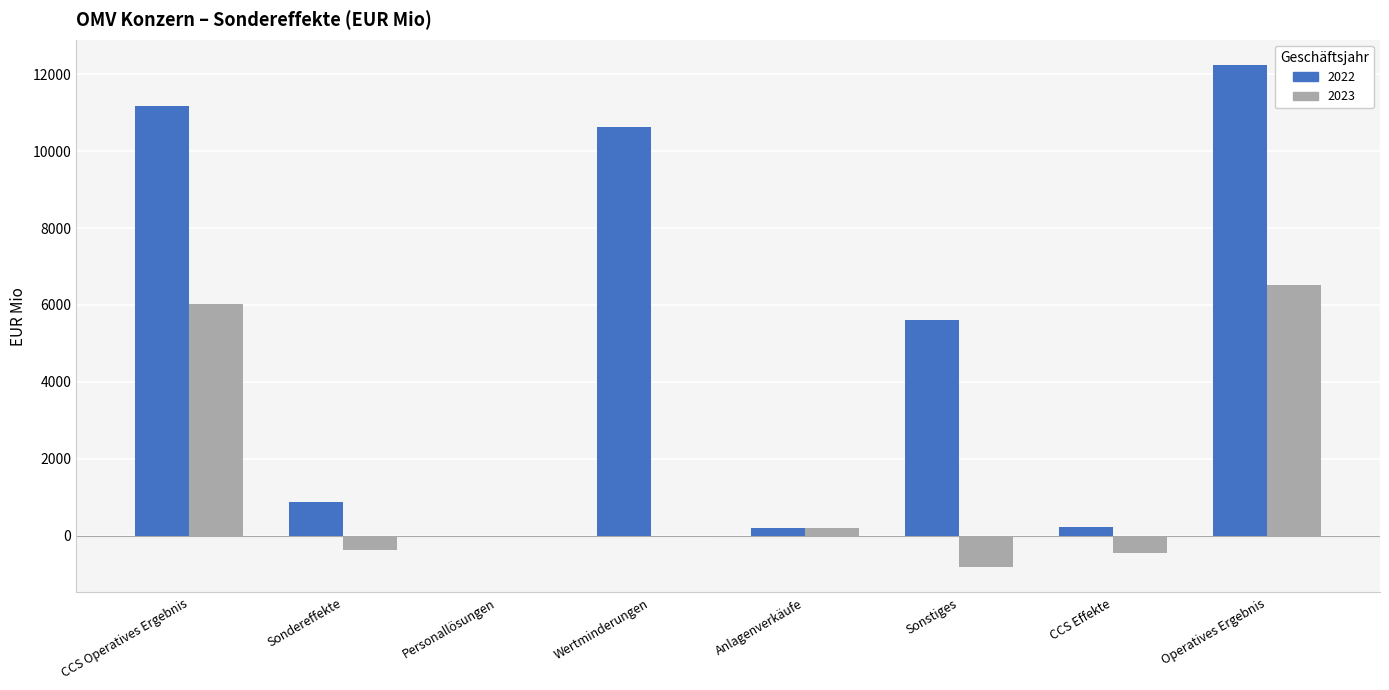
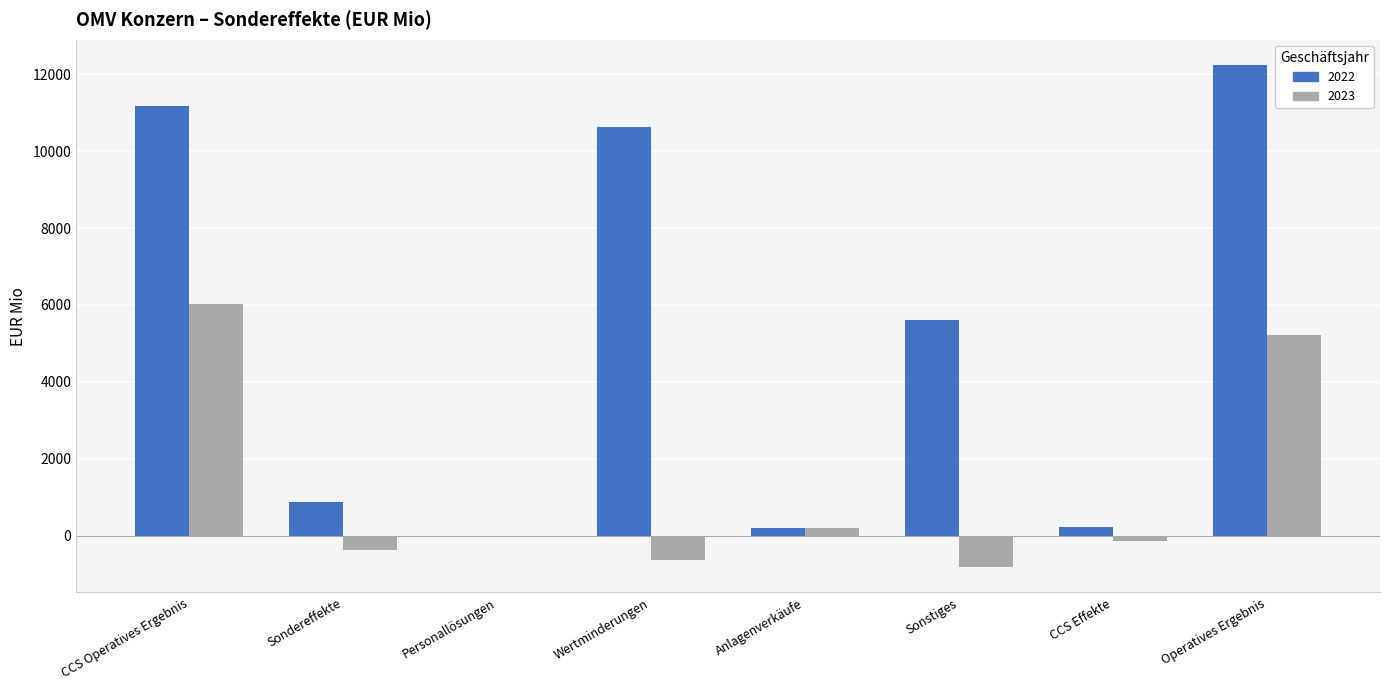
  {
    "2022": {
      "CCS Operatives Ergebnis": 11200,
      "Sondereffekte": 900,
      "Wertminderungen": 10600,
      "Anlagenverkäufe": 200,
      "Sonstiges": 5600,
      "CCS Effekte": 200,
      "Operatives Ergebnis": 12200
    },
    "2023": {
      "CCS Operatives Ergebnis": 6000,
      "Sondereffekte": -400,
-     "Wertminderungen": 0,
+     "Wertminderungen": -600,
      "Anlagenverkäufe": 200,
      "Sonstiges": -800,
-     "CCS Effekte": -500,
-     "Operatives Ergebnis": 6500
+     "CCS Effekte": -100,
+     "Operatives Ergebnis": 5200
    }
  }
